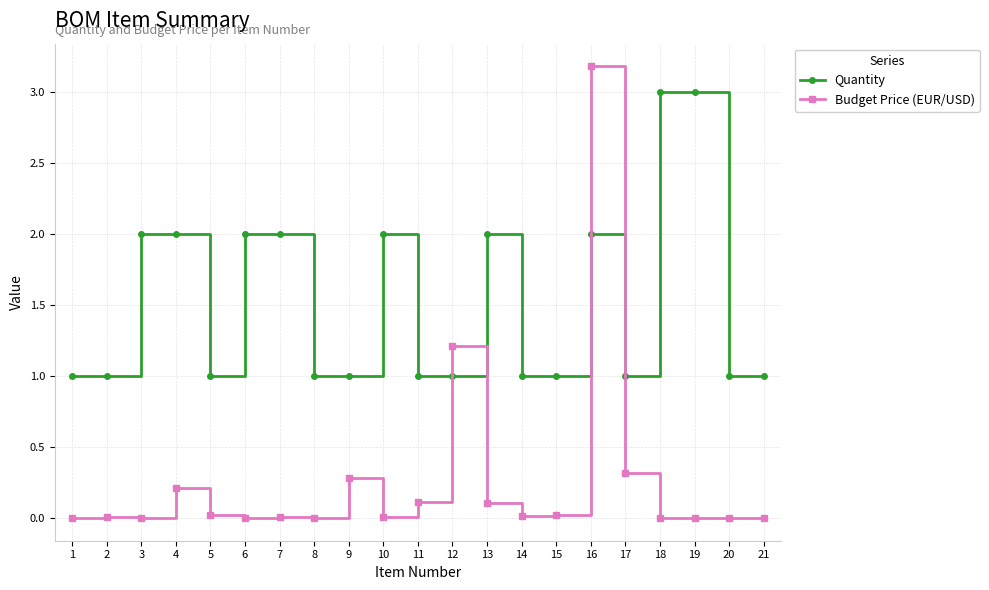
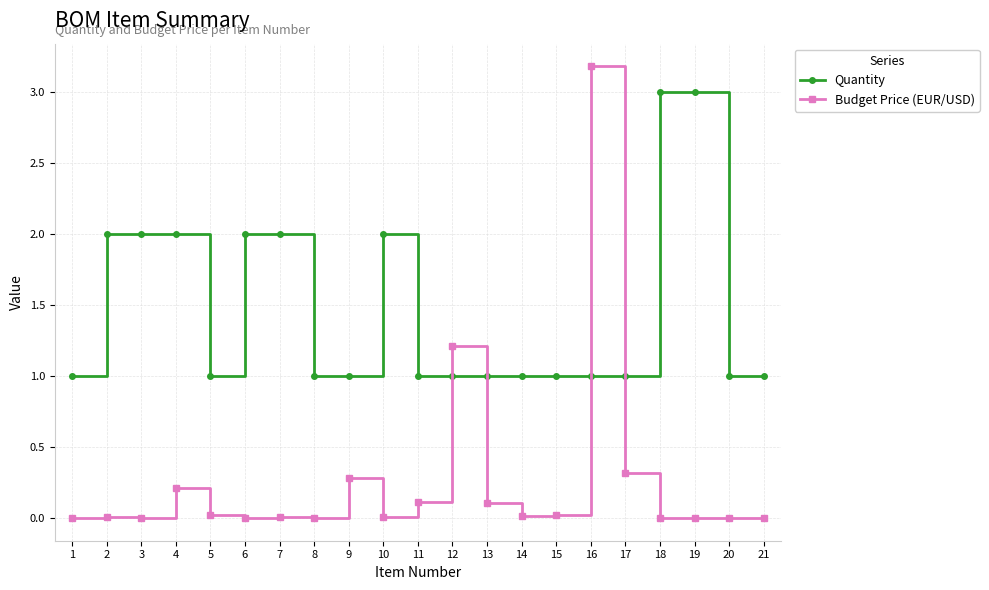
  {
    "Quantity": {
      "1": 1,
-     "2": 1,
+     "2": 2,
      "3": 2,
      "4": 2,
      "5": 1,
      "6": 2,
      "7": 2,
      "8": 1,
      "9": 1,
      "10": 2,
      "11": 1,
      "12": 1,
-     "13": 2,
+     "13": 1,
      "14": 1,
      "15": 1,
-     "16": 2,
+     "16": 1,
      "17": 1,
      "18": 3,
      "19": 3,
      "20": 1,
      "21": 1
    },
    "Budget Price (EUR/USD)": {
      "1": 0,
      "2": 0,
      "3": 0,
      "4": 0.21,
      "5": 0.03,
      "6": 0,
      "7": 0,
      "8": 0,
      "9": 0.28,
      "10": 0,
      "11": 0.11,
      "12": 1.21,
      "13": 0.11,
      "14": 0,
      "15": 0.02,
      "16": 3.18,
      "17": 0.32,
      "18": 0,
      "19": 0,
      "20": 0,
      "21": 0
    }
  }
